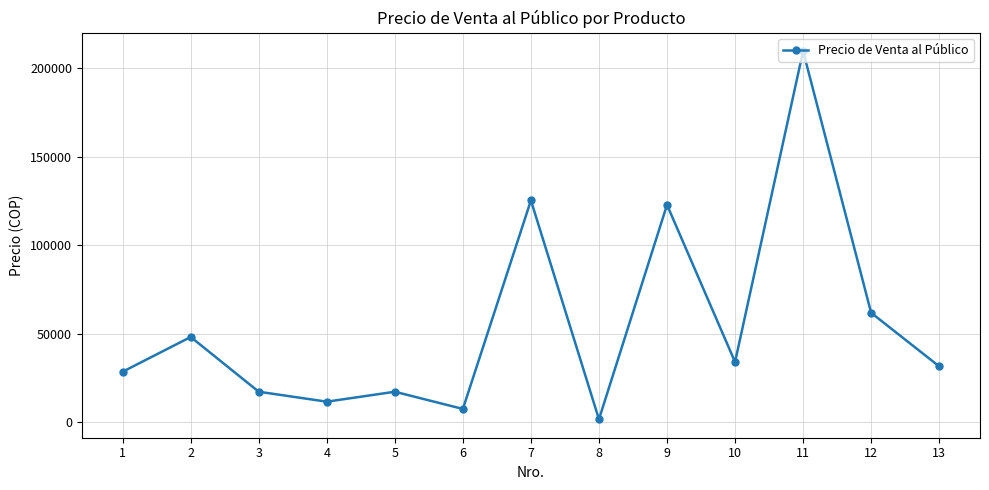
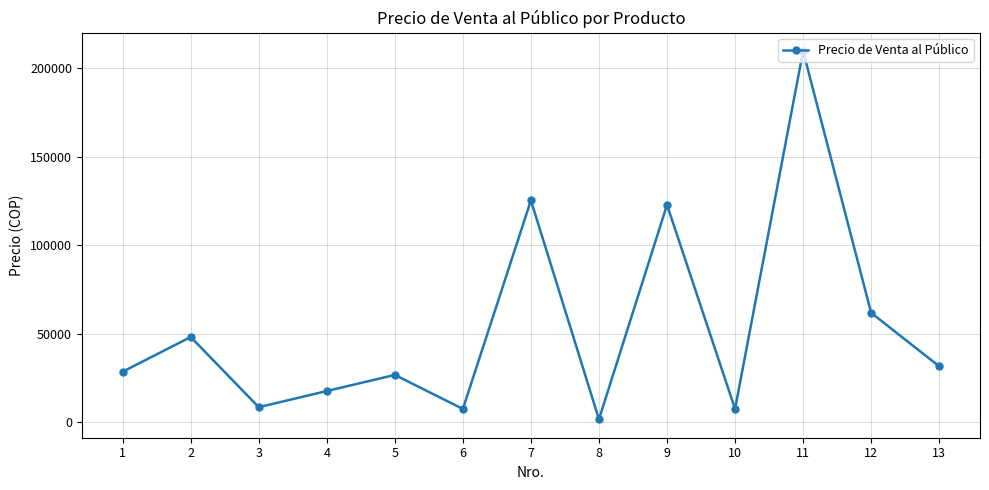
  {
    "1": 29000,
    "2": 48000,
-   "3": 17000,
-   "4": 12000,
-   "5": 17000,
+   "3": 8000,
+   "4": 18000,
+   "5": 27000,
    "6": 8000,
    "7": 125000,
    "8": 2000,
    "9": 123000,
-   "10": 34000,
+   "10": 8000,
    "12": 62000,
    "13": 32000
  }
